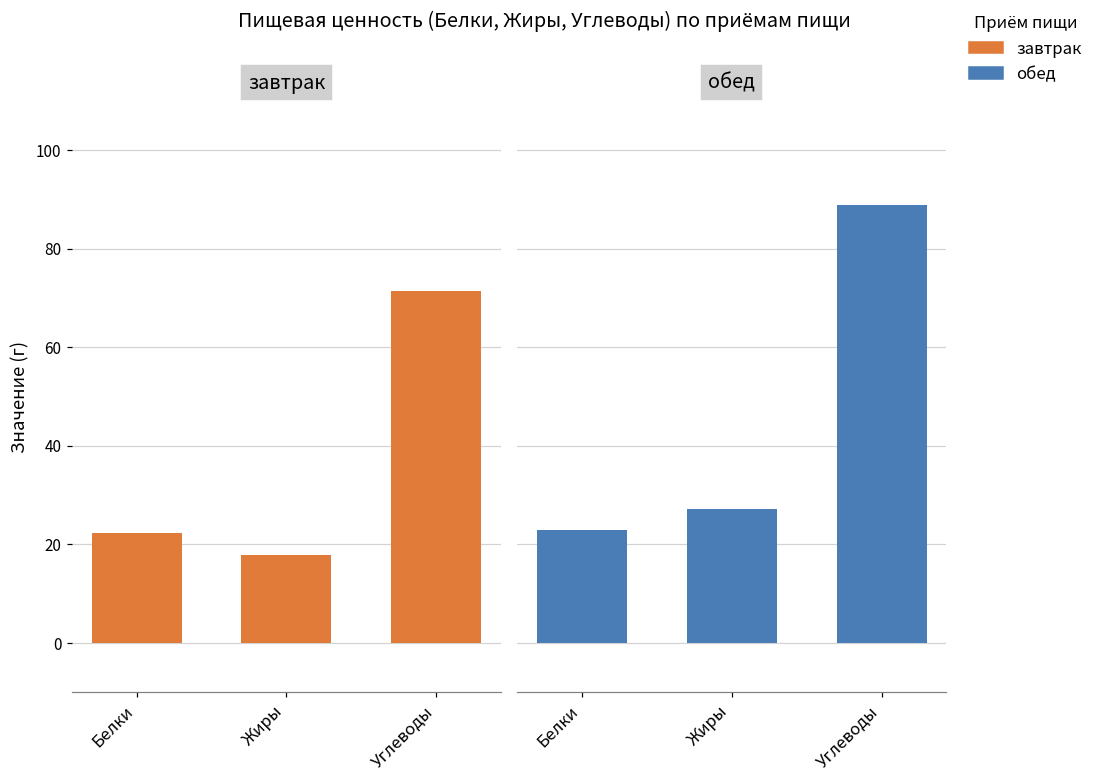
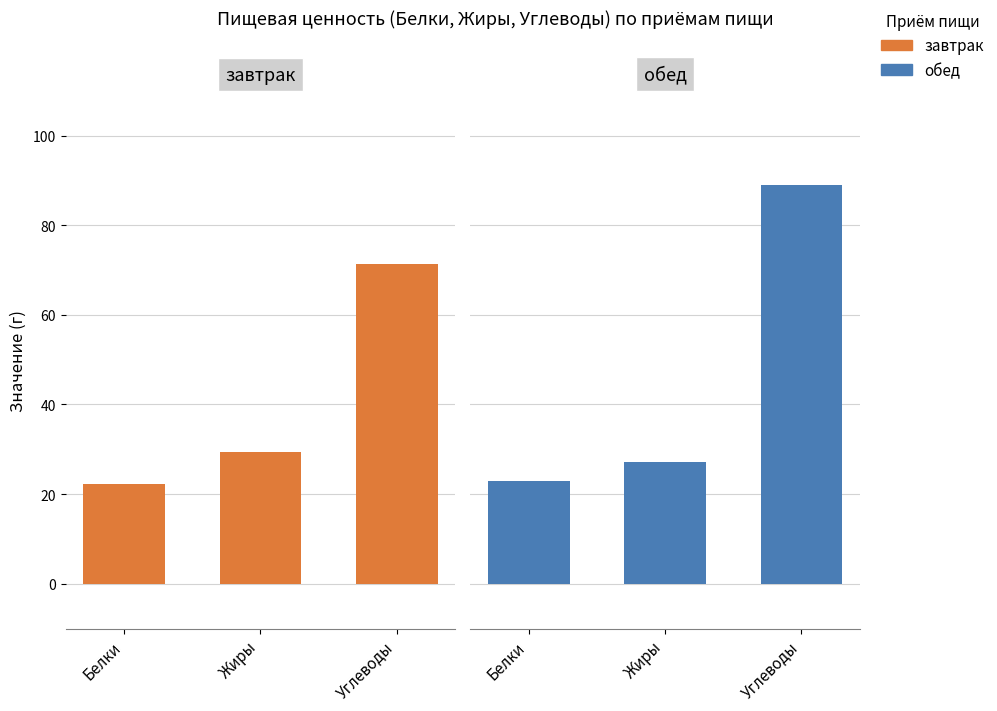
  {
    "завтрак": {
      "Белки": 22,
-     "Жиры": 18,
+     "Жиры": 29,
      "Углеводы": 71
    }
  }
